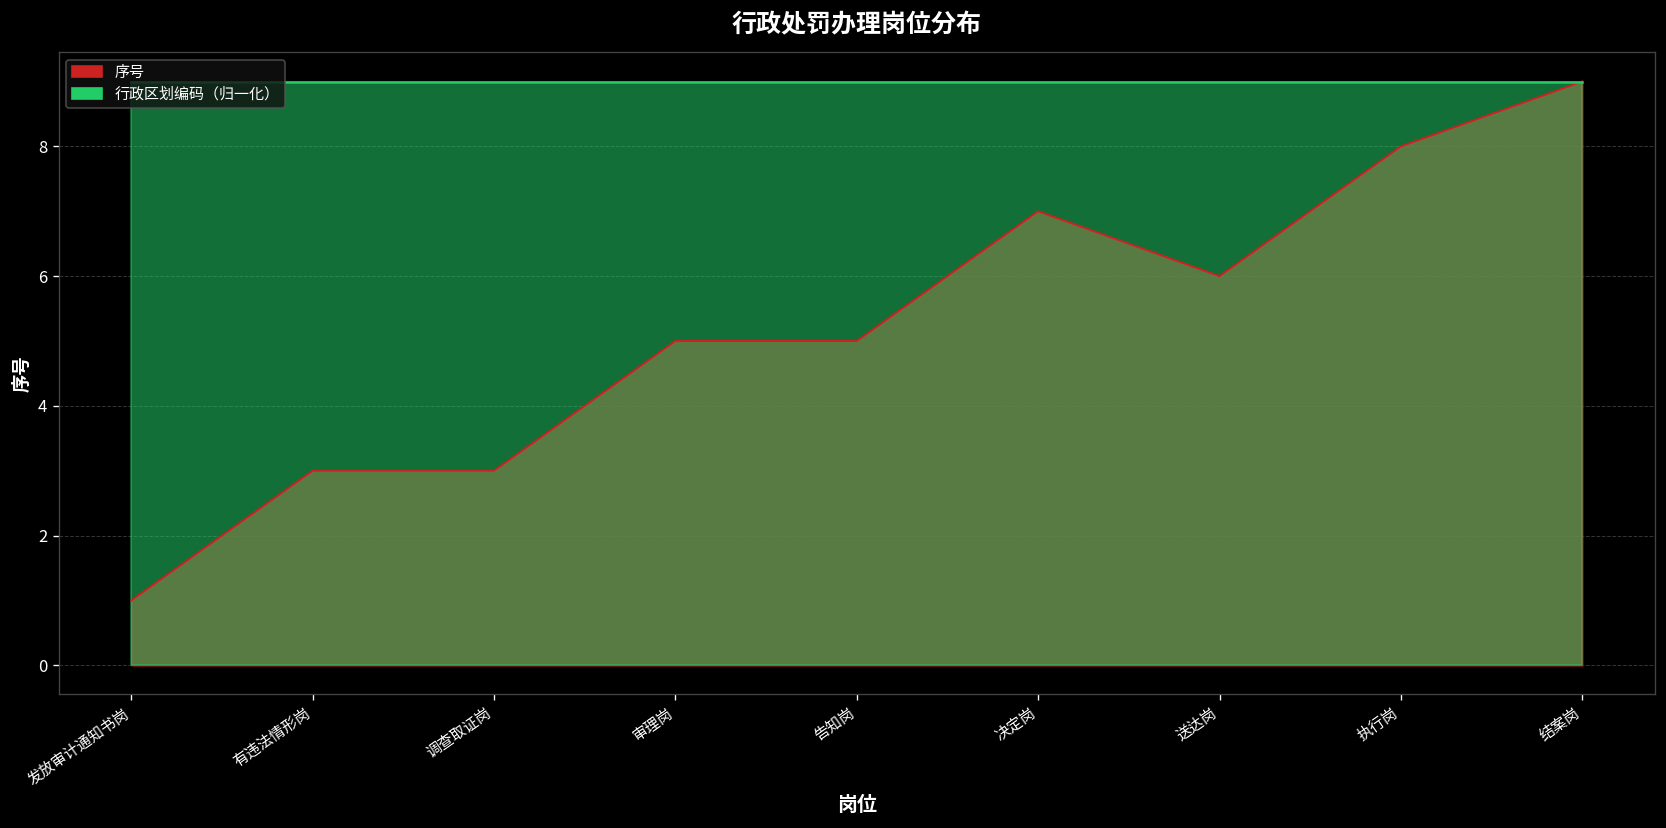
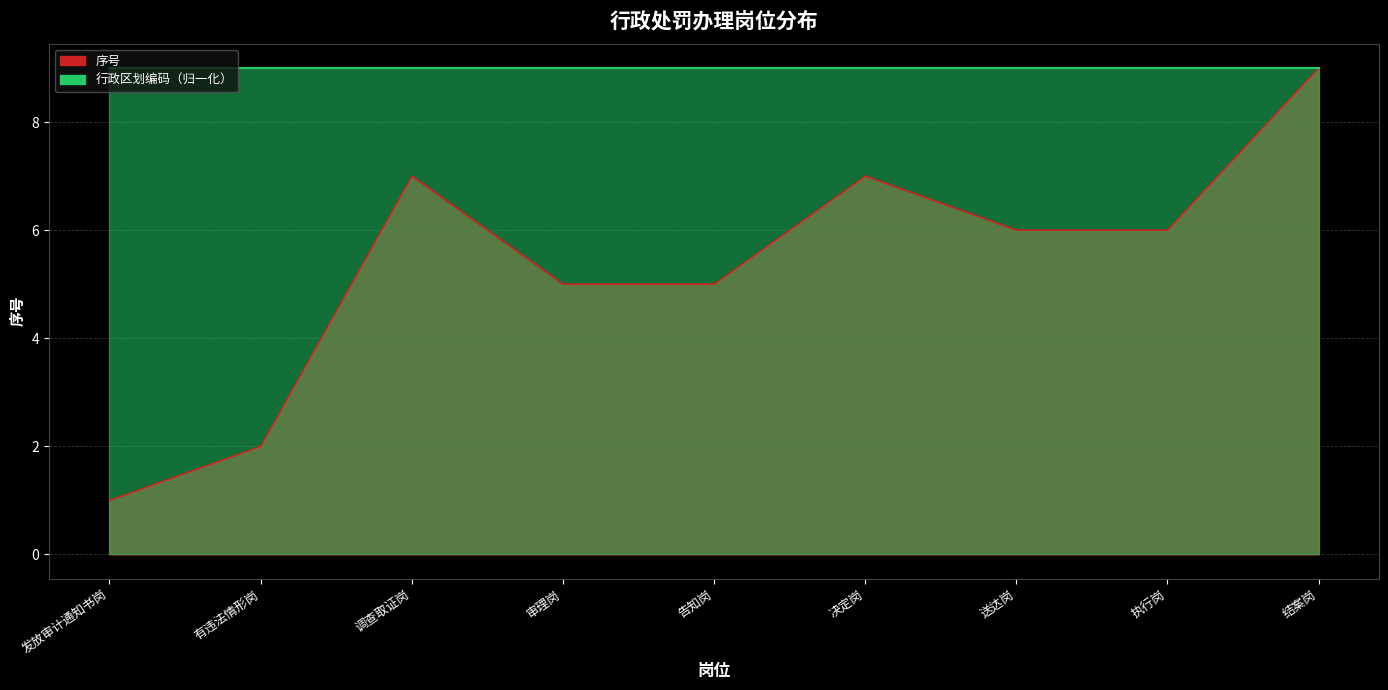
  {
    "序号": {
      "发放审计通知书岗": 1,
-     "有违法情形岗": 3,
-     "调查取证岗": 3,
+     "有违法情形岗": 2,
+     "调查取证岗": 7,
      "审理岗": 5,
      "告知岗": 5,
      "决定岗": 7,
      "送达岗": 6,
-     "执行岗": 8
+     "执行岗": 6
    },
    "行政区划编码（归一化）": {
      "有违法情形岗": 9,
      "调查取证岗": 9,
      "审理岗": 9,
      "告知岗": 9,
      "决定岗": 9,
      "送达岗": 9,
      "执行岗": 9
    }
  }
